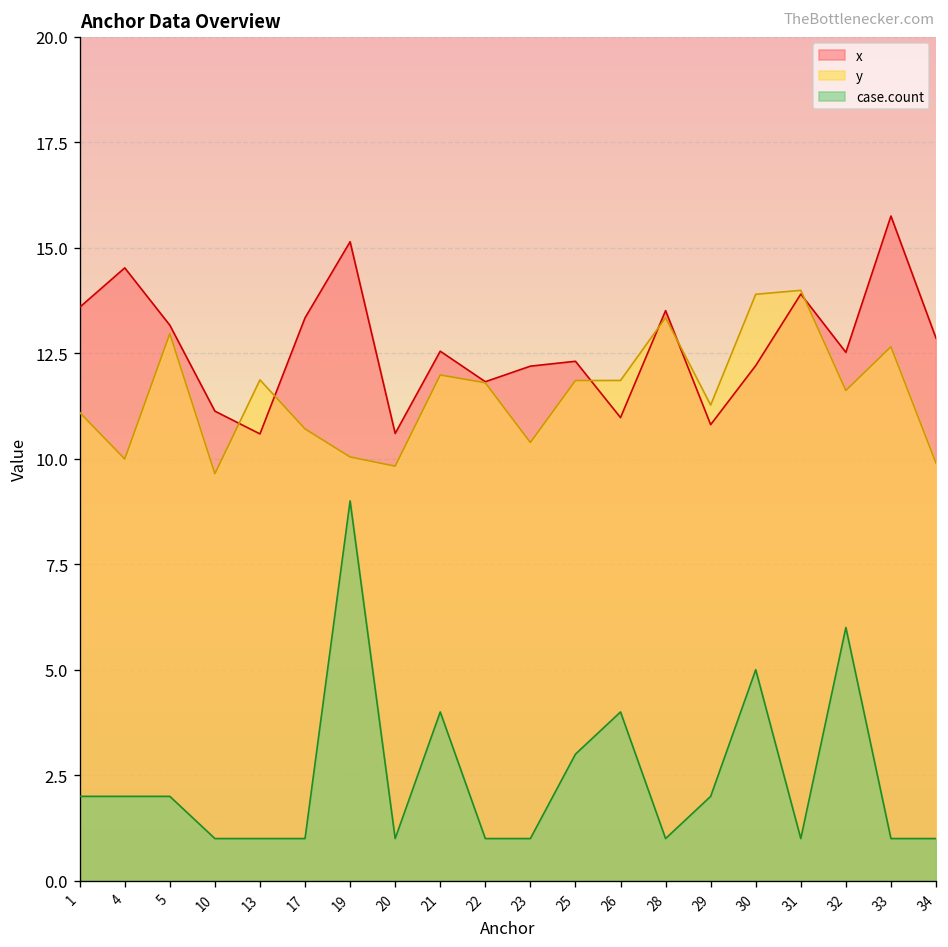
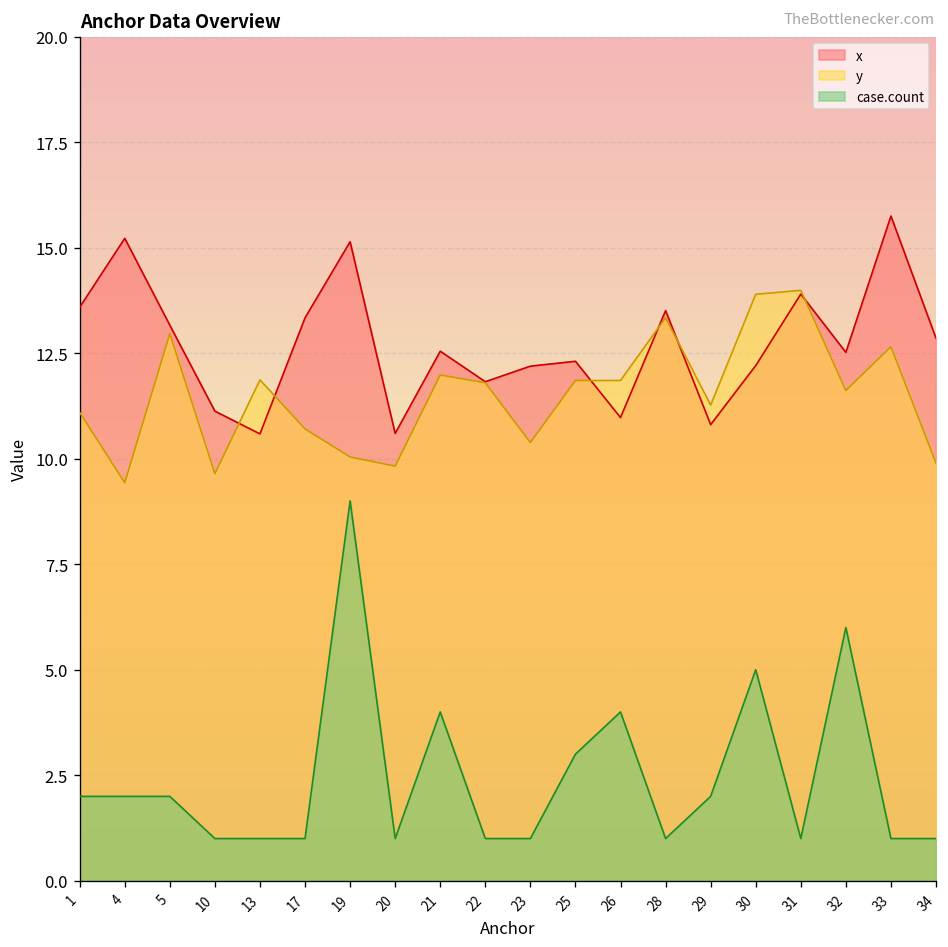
  {
    "x": {
      "1": 13.6,
-     "4": 14.5,
+     "4": 15.2,
      "5": 13.2,
      "10": 11.1,
      "13": 10.6,
      "17": 13.3,
      "19": 15.1,
      "20": 10.6,
      "21": 12.5,
      "23": 12.2,
      "25": 12.3,
      "26": 11.0,
      "28": 13.5,
      "29": 10.8,
      "30": 12.2,
      "31": 13.9,
      "32": 12.5,
      "33": 15.7,
      "34": 12.9
    },
    "y": {
      "1": 11.1,
-     "4": 10.0,
+     "4": 9.4,
      "5": 13.0,
      "10": 9.6,
      "13": 11.9,
      "17": 10.7,
      "19": 10.0,
      "20": 9.8,
      "21": 12.0,
      "23": 10.4,
      "25": 11.9,
      "26": 11.9,
      "28": 13.3,
      "29": 11.3,
      "30": 13.9,
      "31": 14.0,
      "32": 11.6,
      "33": 12.7,
      "34": 9.9
    },
    "case.count": {
      "1": 2.0,
      "4": 2.0,
      "5": 2.0,
      "10": 1.0,
      "13": 1.0,
      "17": 1.0,
      "19": 9.0,
      "20": 1.0,
      "21": 4.0,
      "22": 1.0,
      "23": 1.0,
      "25": 3.0,
      "26": 4.0,
      "28": 1.0,
      "29": 2.0,
      "30": 5.0,
      "31": 1.0,
      "32": 6.0,
      "33": 1.0,
      "34": 1.0
    }
  }
